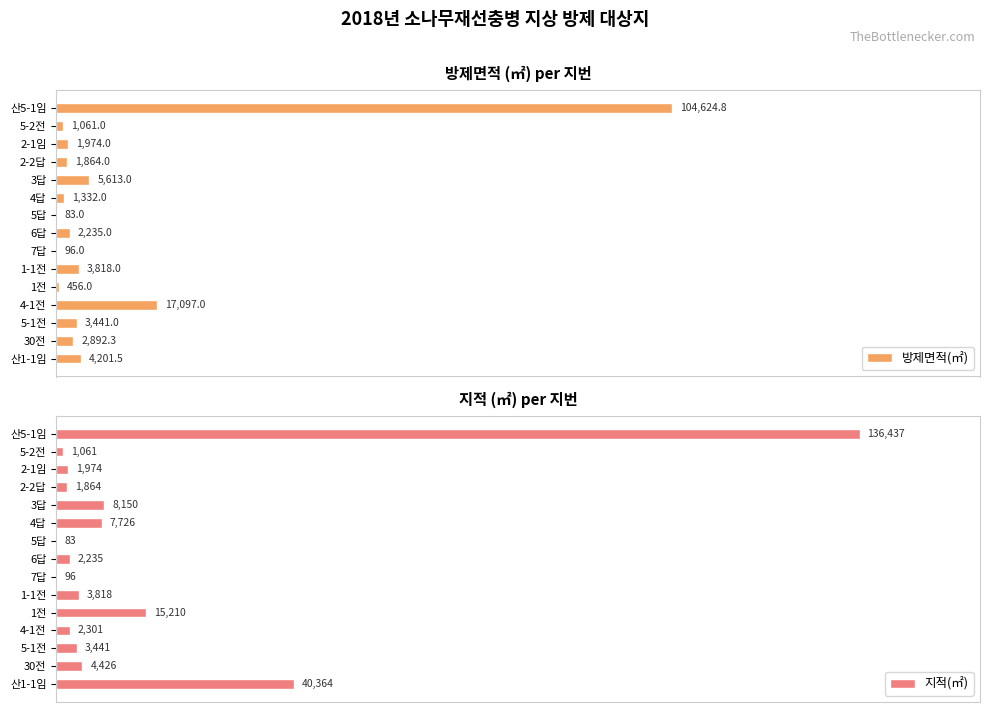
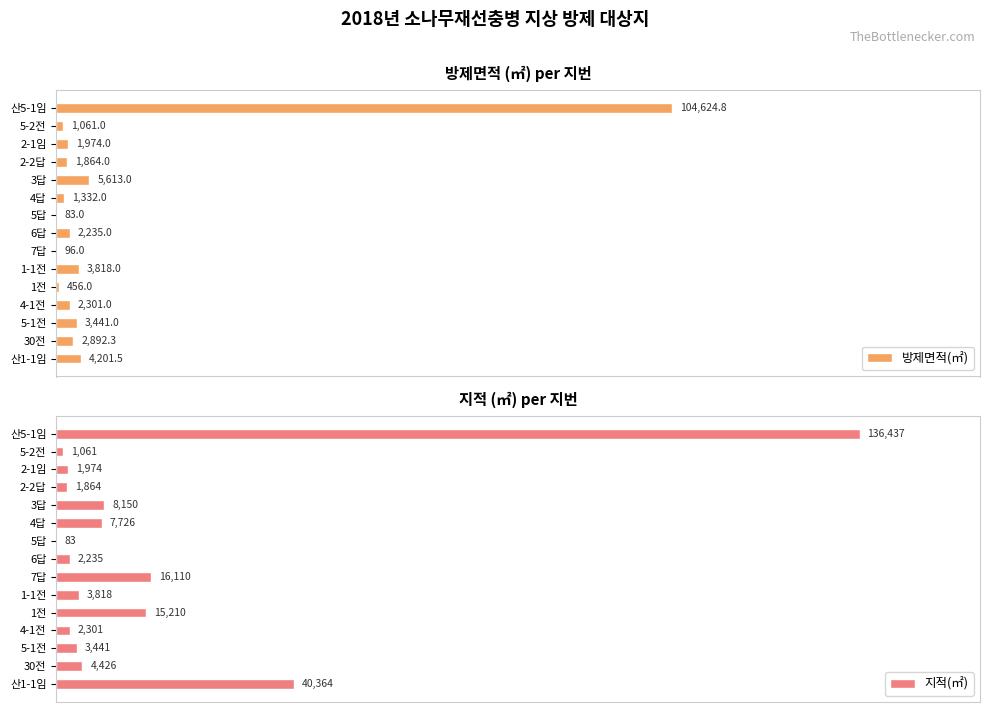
  {
    "방제면적 (㎡) per 지번": {
      "산5-1임": "104,624.8",
      "5-2전": "1,061.0",
      "2-1임": "1,974.0",
      "2-2답": "1,864.0",
      "3답": "5,613.0",
      "4답": "1,332.0",
      "5답": "83.0",
      "6답": "2,235.0",
      "7답": "96.0",
      "1-1전": "3,818.0",
      "1전": "456.0",
-     "4-1전": "17,097.0",
+     "4-1전": "2,301.0",
      "5-1전": "3,441.0",
      "30전": "2,892.3",
      "산1-1임": "4,201.5"
    },
    "지적 (㎡) per 지번": {
      "산5-1임": "136,437",
      "5-2전": "1,061",
      "2-1임": "1,974",
      "2-2답": "1,864",
      "3답": "8,150",
      "4답": "7,726",
      "5답": "83",
      "6답": "2,235",
-     "7답": "96",
+     "7답": "16,110",
      "1-1전": "3,818",
      "1전": "15,210",
      "4-1전": "2,301",
      "5-1전": "3,441",
      "30전": "4,426",
      "산1-1임": "40,364"
    }
  }
